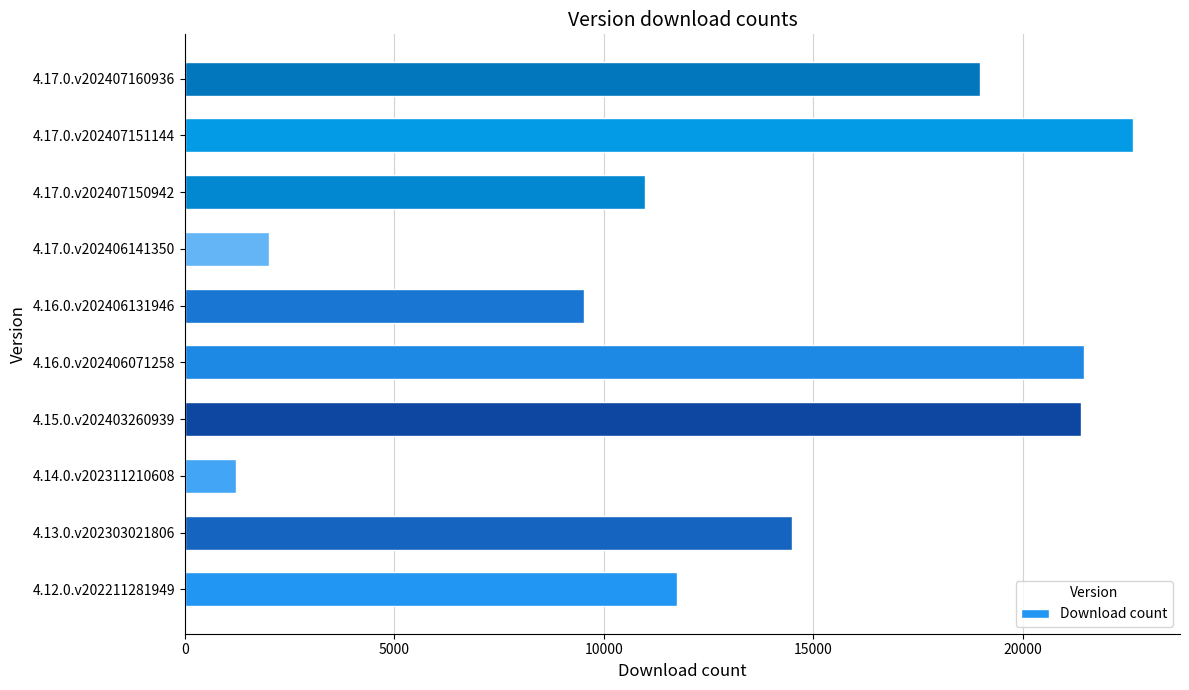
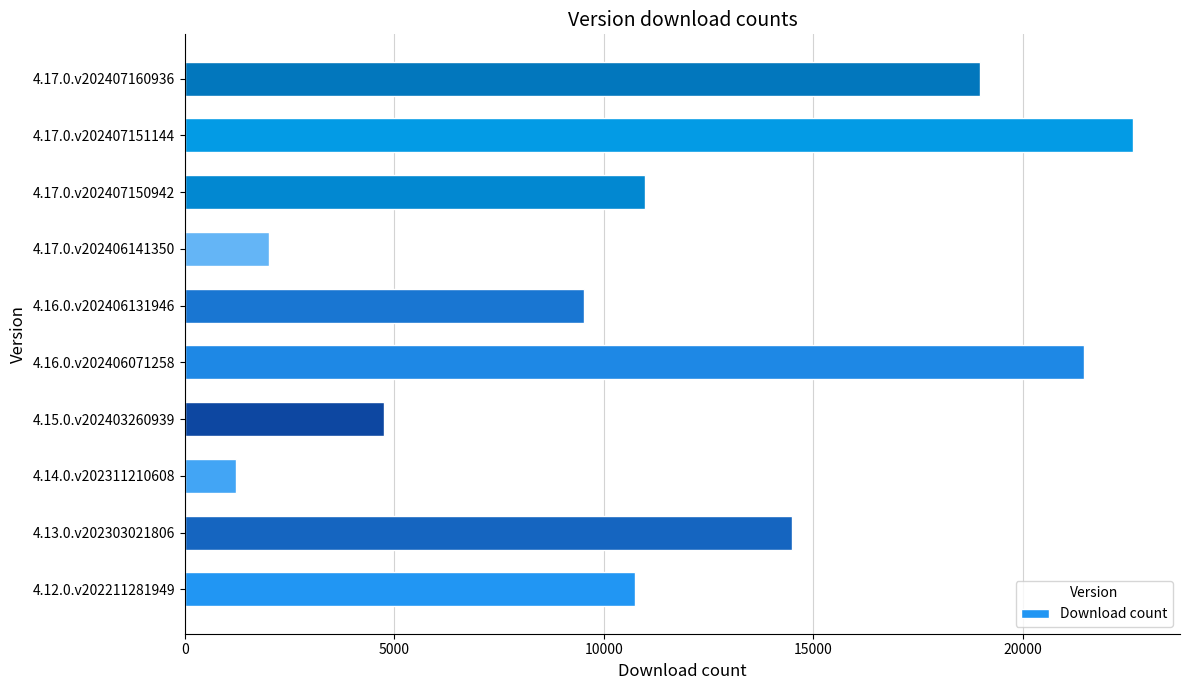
  {
    "4.17.0.v202407160936": 19000,
    "4.17.0.v202407151144": 22600,
    "4.17.0.v202407150942": 11000,
    "4.17.0.v202406141350": 2000,
    "4.16.0.v202406131946": 9500,
    "4.16.0.v202406071258": 21500,
-   "4.15.0.v202403260939": 21400,
+   "4.15.0.v202403260939": 4800,
    "4.14.0.v202311210608": 1200,
    "4.13.0.v202303021806": 14500,
-   "4.12.0.v202211281949": 11700
+   "4.12.0.v202211281949": 10700
  }
